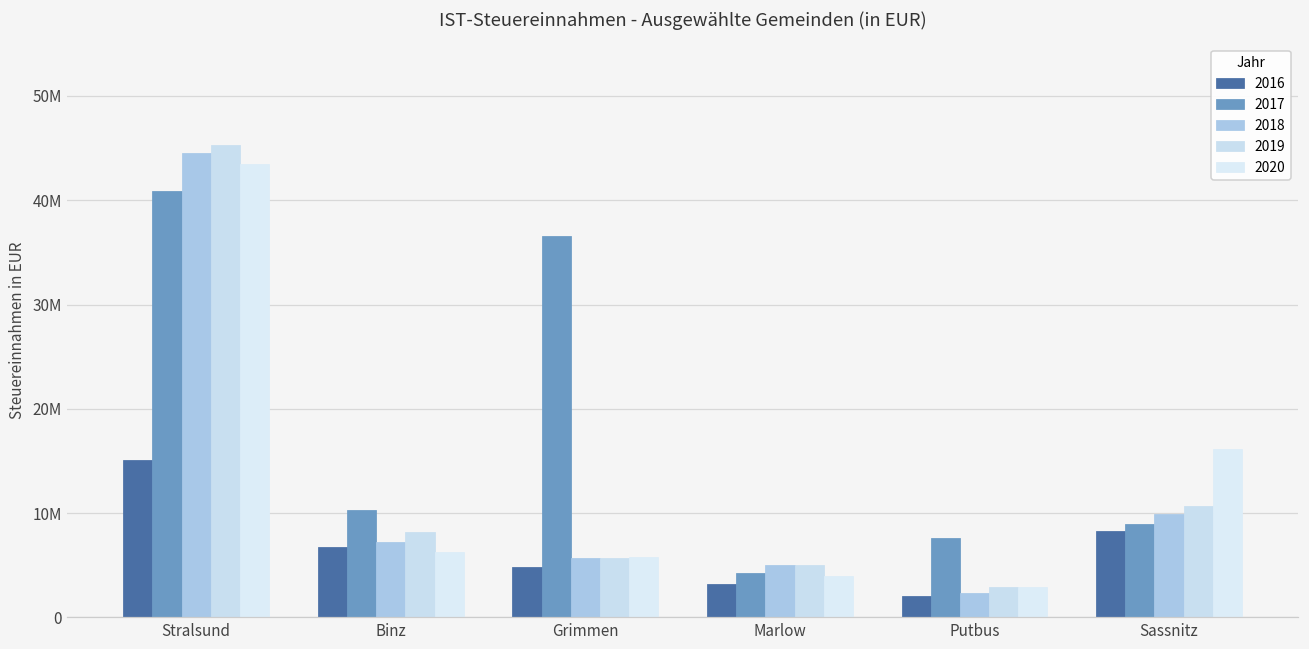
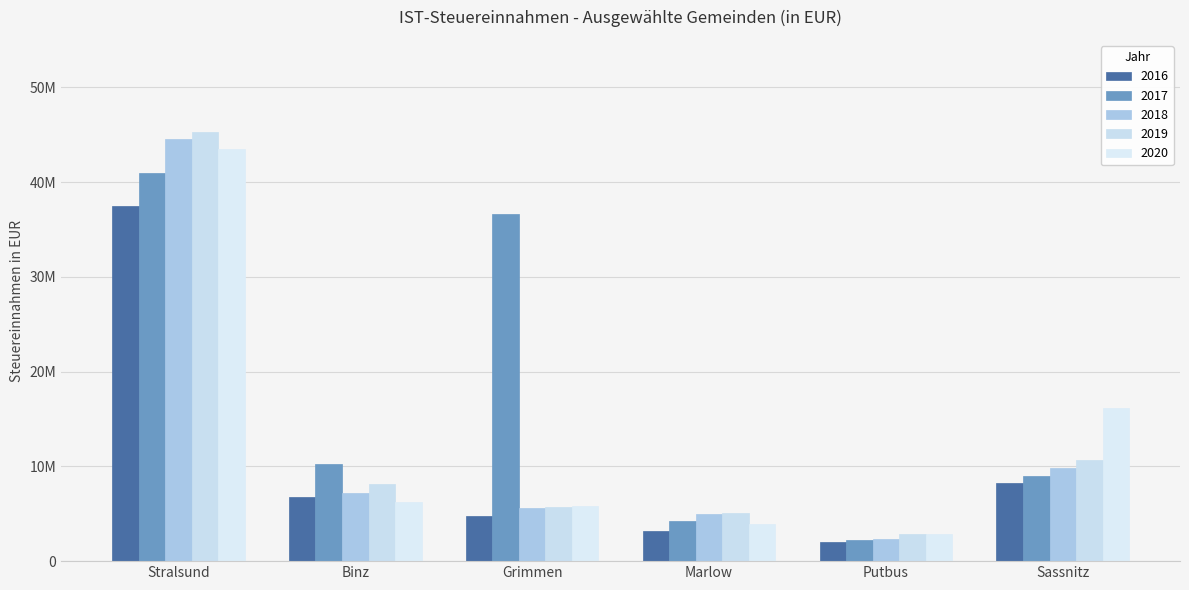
  {
    "2016": {
-     "Stralsund": 15000000,
+     "Stralsund": 37000000,
      "Binz": 7000000,
      "Grimmen": 5000000,
      "Marlow": 3000000,
      "Putbus": 2000000,
      "Sassnitz": 8000000
    },
    "2017": {
      "Stralsund": 41000000,
      "Binz": 10000000,
      "Grimmen": 37000000,
      "Marlow": 4000000,
-     "Putbus": 8000000,
+     "Putbus": 2000000,
      "Sassnitz": 9000000
    }
  }
